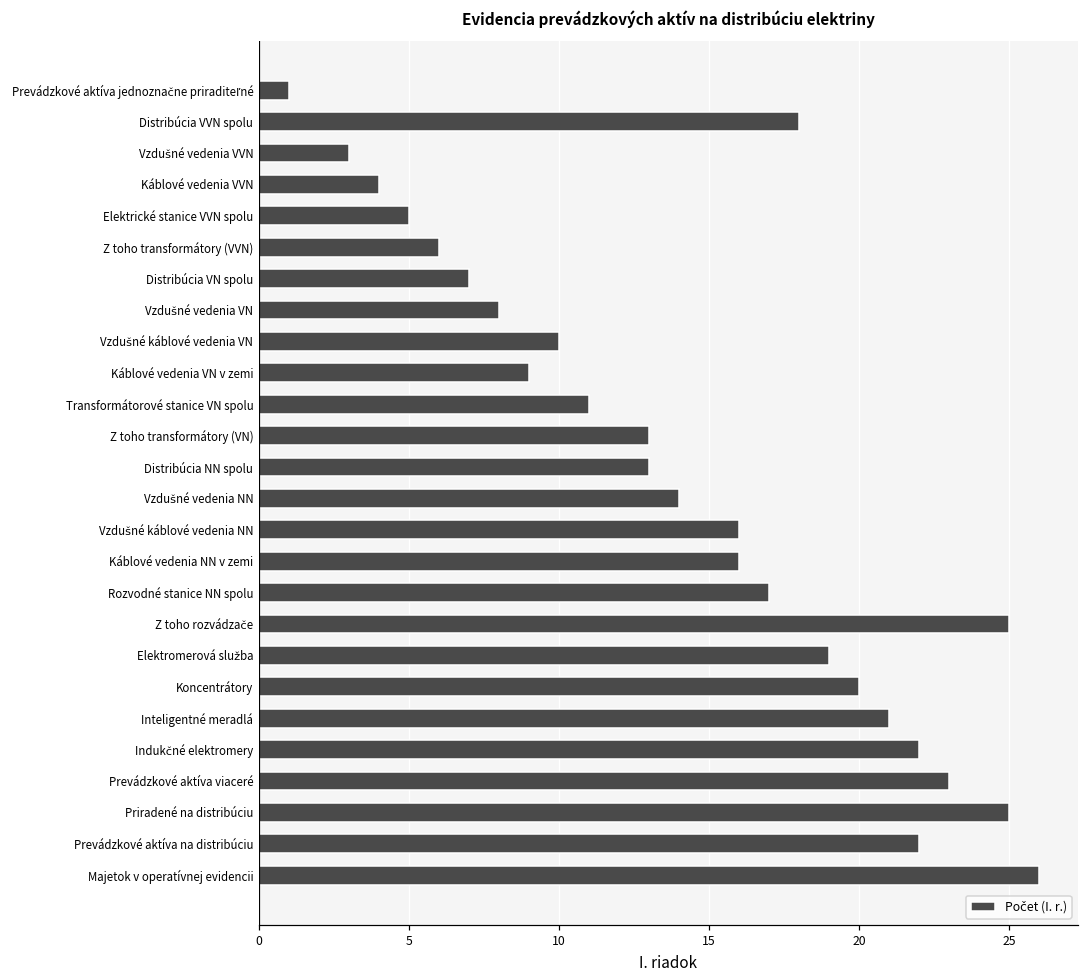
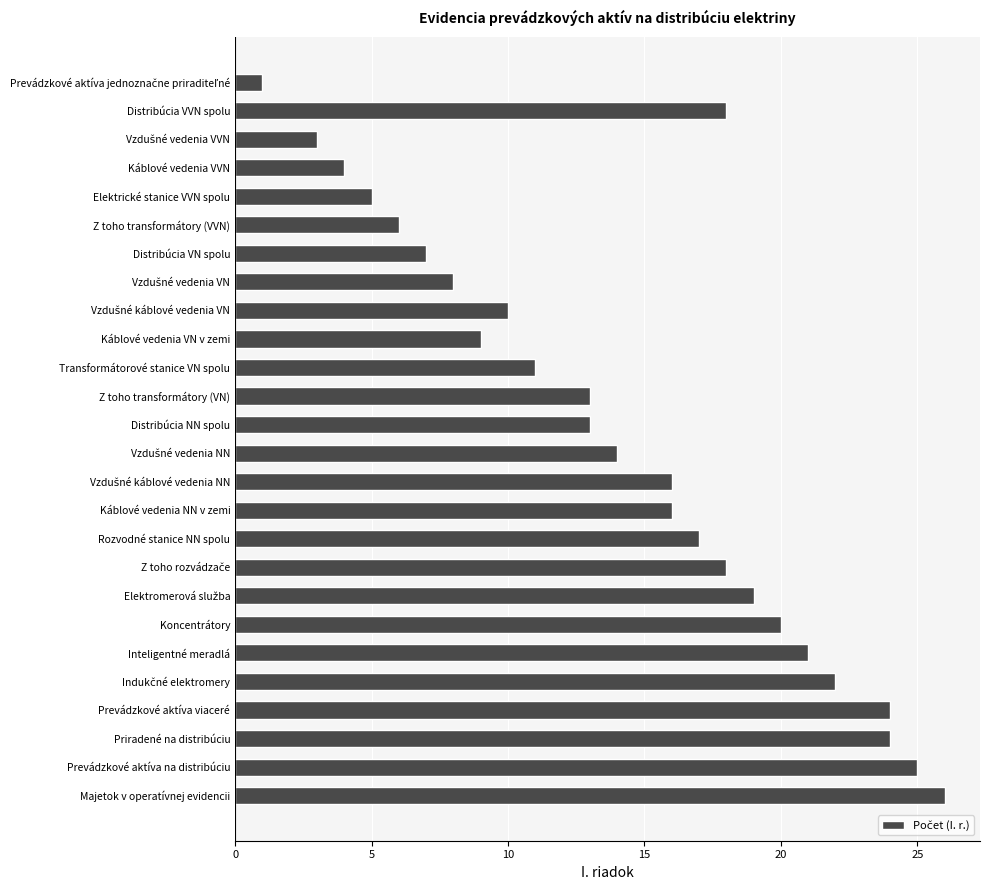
  {
    "Prevádzkové aktíva jednoznačne priraditeľné": 1,
    "Distribúcia VVN spolu": 18,
    "Vzdušné vedenia VVN": 3,
    "Káblové vedenia VVN": 4,
    "Elektrické stanice VVN spolu": 5,
    "Z toho transformátory (VVN)": 6,
    "Distribúcia VN spolu": 7,
    "Vzdušné vedenia VN": 8,
    "Vzdušné káblové vedenia VN": 10,
    "Káblové vedenia VN v zemi": 9,
    "Transformátorové stanice VN spolu": 11,
    "Z toho transformátory (VN)": 13,
    "Distribúcia NN spolu": 13,
    "Vzdušné vedenia NN": 14,
    "Vzdušné káblové vedenia NN": 16,
    "Káblové vedenia NN v zemi": 16,
    "Rozvodné stanice NN spolu": 17,
-   "Z toho rozvádzače": 25,
+   "Z toho rozvádzače": 18,
    "Elektromerová služba": 19,
    "Koncentrátory": 20,
    "Inteligentné meradlá": 21,
    "Indukčné elektromery": 22,
-   "Prevádzkové aktíva viaceré": 23,
-   "Priradené na distribúciu": 25,
-   "Prevádzkové aktíva na distribúciu": 22,
+   "Prevádzkové aktíva viaceré": 24,
+   "Priradené na distribúciu": 24,
+   "Prevádzkové aktíva na distribúciu": 25,
    "Majetok v operatívnej evidencii": 26
  }
